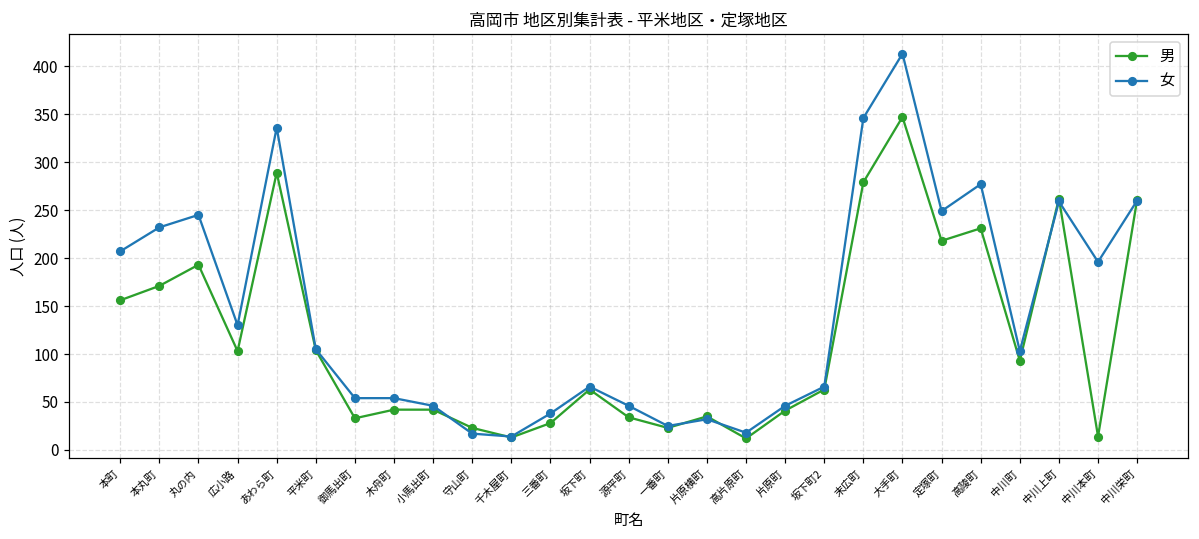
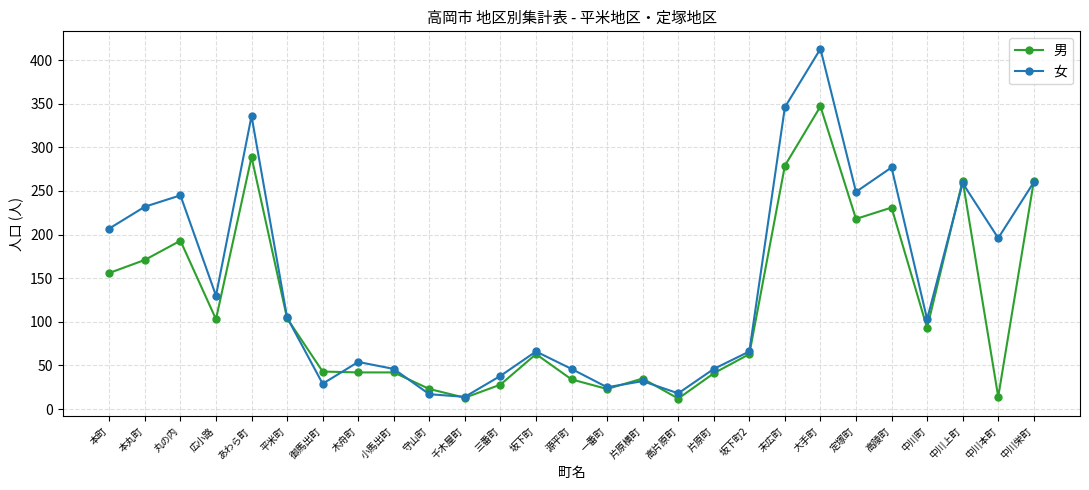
  {
    "男": {
      "本町": 160,
      "本丸町": 170,
      "丸の内": 190,
      "広小路": 100,
      "あわら町": 290,
-     "御馬出町": 30,
+     "御馬出町": 40,
      "木舟町": 40,
      "小馬出町": 40,
      "守山町": 20,
      "三番町": 30,
      "坂下町": 60,
      "源平町": 30,
      "片原横町": 40,
      "高片原町": 10,
      "片原町": 40,
      "坂下町2": 60,
      "末広町": 280,
      "大手町": 350,
      "定塚町": 220,
      "高陵町": 230,
      "中川町": 90,
      "中川上町": 260,
      "中川本町": 10
    },
    "女": {
      "本町": 210,
      "本丸町": 230,
      "丸の内": 250,
      "広小路": 130,
      "あわら町": 340,
-     "御馬出町": 50,
+     "御馬出町": 30,
      "木舟町": 50,
      "小馬出町": 50,
      "守山町": 20,
      "三番町": 40,
      "坂下町": 70,
      "源平町": 50,
      "片原横町": 30,
      "高片原町": 20,
      "片原町": 50,
      "坂下町2": 70,
      "末広町": 350,
      "大手町": 410,
      "定塚町": 250,
      "高陵町": 280,
      "中川町": 100,
      "中川上町": 260,
      "中川本町": 200
    }
  }
